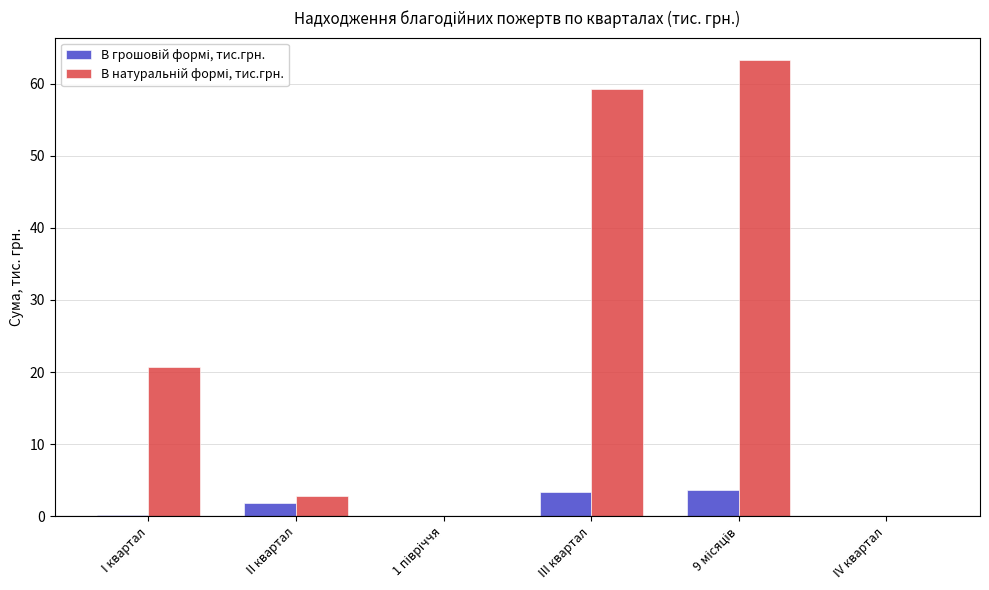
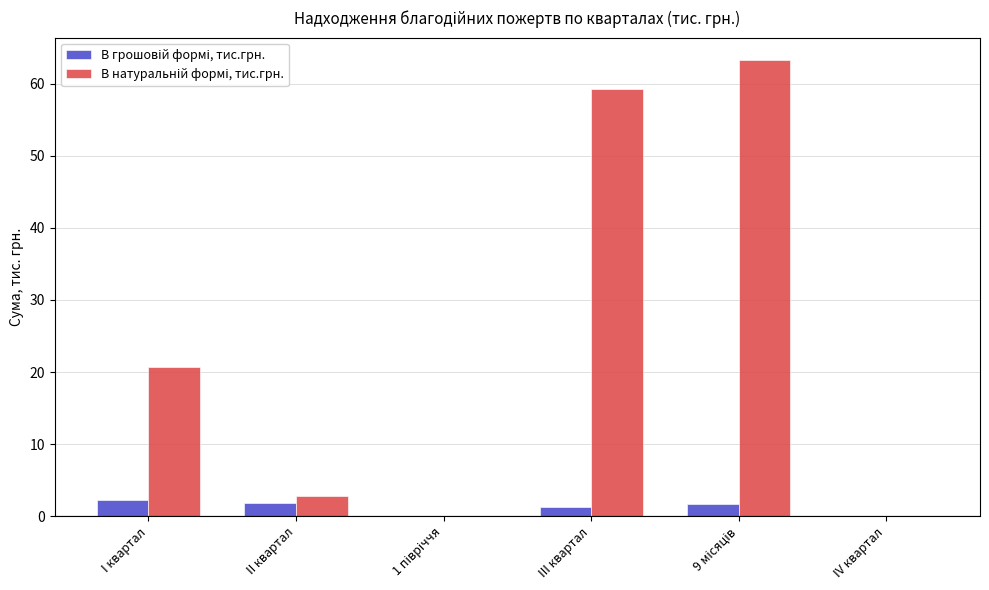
  {
    "В грошовій формі, тис.грн.": {
-     "І квартал": 0,
+     "І квартал": 2,
      "ІІ квартал": 2,
      "1 півріччя": 0,
-     "ІІІ квартал": 3,
-     "9 місяців": 4,
+     "ІІІ квартал": 1,
+     "9 місяців": 2,
      "ІV квартал": 0
    },
    "В натуральній формі, тис.грн.": {
      "І квартал": 21,
      "ІІ квартал": 3,
      "1 півріччя": 0,
      "ІІІ квартал": 59,
      "9 місяців": 63,
      "ІV квартал": 0
    }
  }
